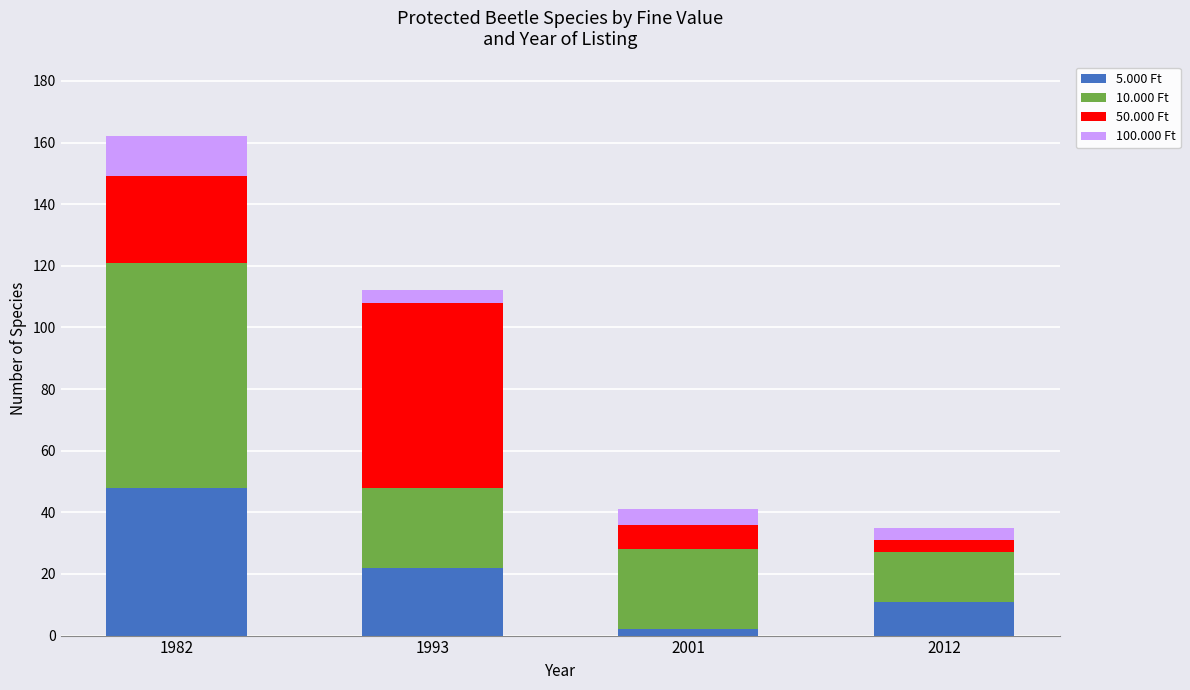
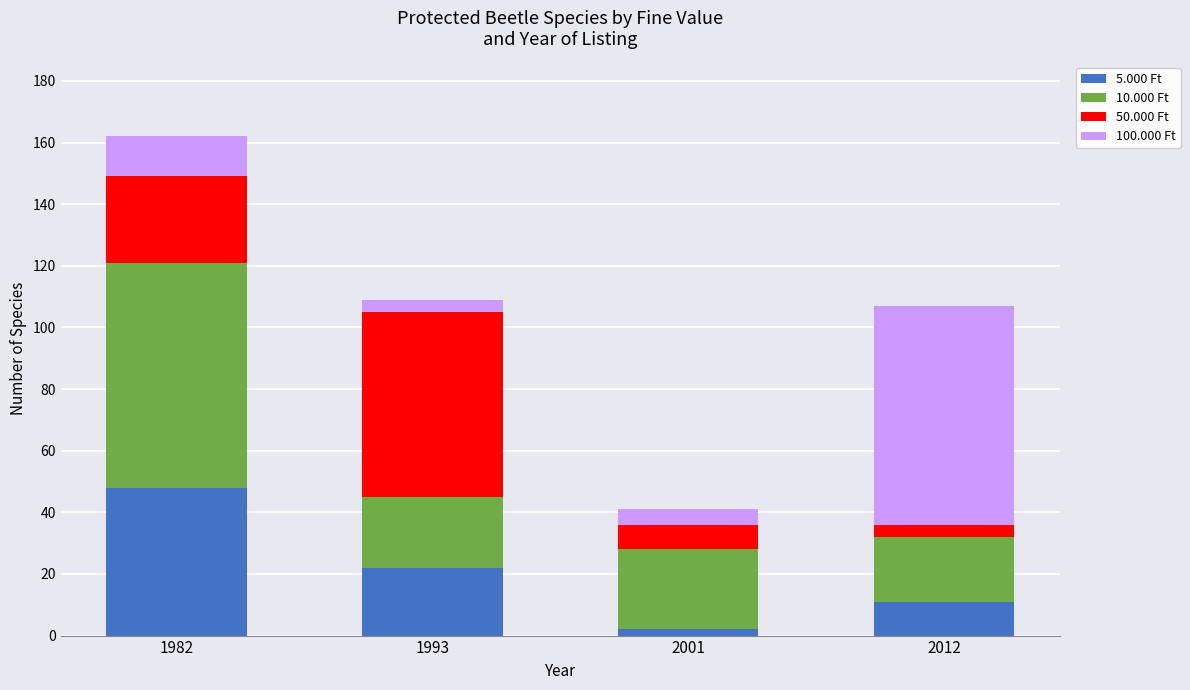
  {
    "5.000 Ft": {
      "1982": 48,
      "1993": 22,
      "2001": 2,
      "2012": 11
    },
    "10.000 Ft": {
      "1982": 73,
-     "1993": 26,
+     "1993": 23,
      "2001": 26,
-     "2012": 16
+     "2012": 21
    },
    "50.000 Ft": {
      "1982": 28,
      "1993": 60,
      "2001": 8,
      "2012": 4
    },
    "100.000 Ft": {
      "1982": 13,
      "1993": 4,
      "2001": 5,
-     "2012": 4
+     "2012": 71
    }
  }
